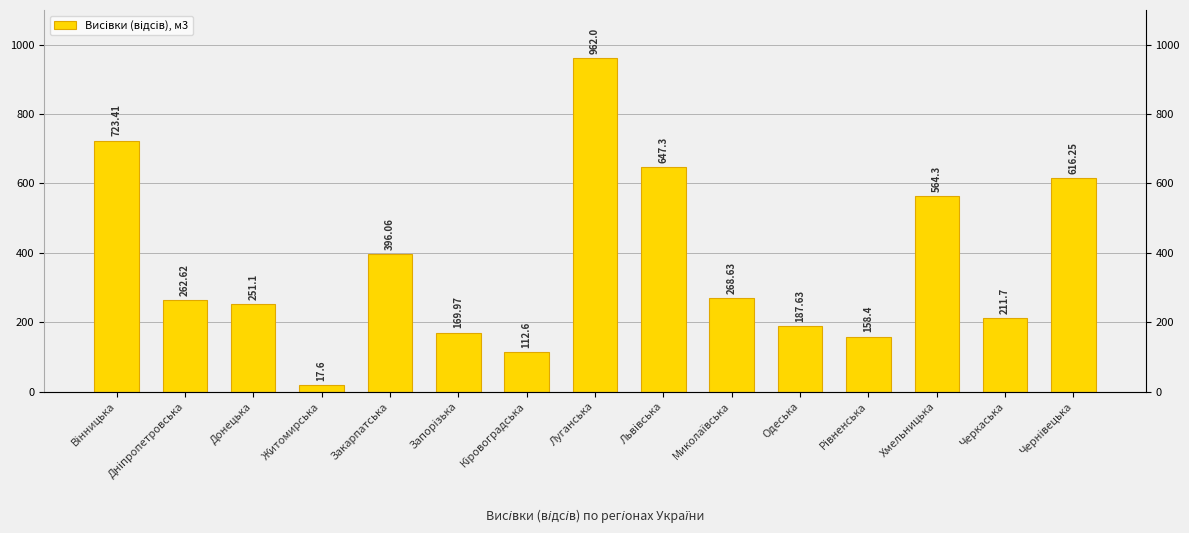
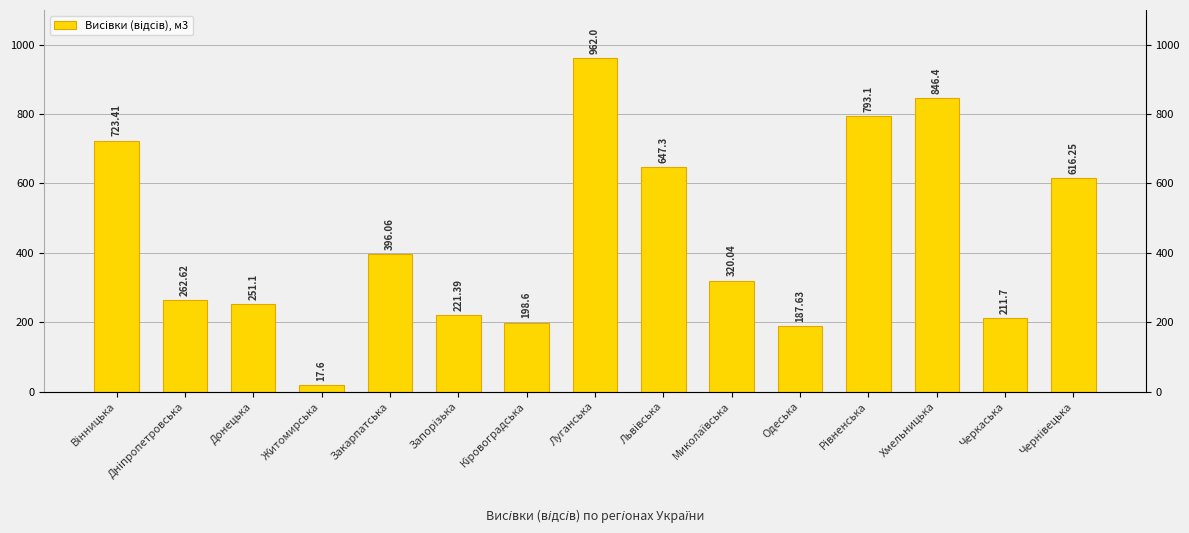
  {
    "Вінницька": 723.41,
    "Дніпропетровська": 262.62,
    "Донецька": 251.1,
    "Житомирська": 17.6,
    "Закарпатська": 396.06,
-   "Запорізька": 169.97,
-   "Кіровоградська": 112.6,
+   "Запорізька": 221.39,
+   "Кіровоградська": 198.6,
    "Луганська": 962.0,
    "Львівська": 647.3,
-   "Миколаївська": 268.63,
+   "Миколаївська": 320.04,
    "Одеська": 187.63,
-   "Рівненська": 158.4,
-   "Хмельницька": 564.3,
+   "Рівненська": 793.1,
+   "Хмельницька": 846.4,
    "Черкаська": 211.7,
    "Чернівецька": 616.25
  }
